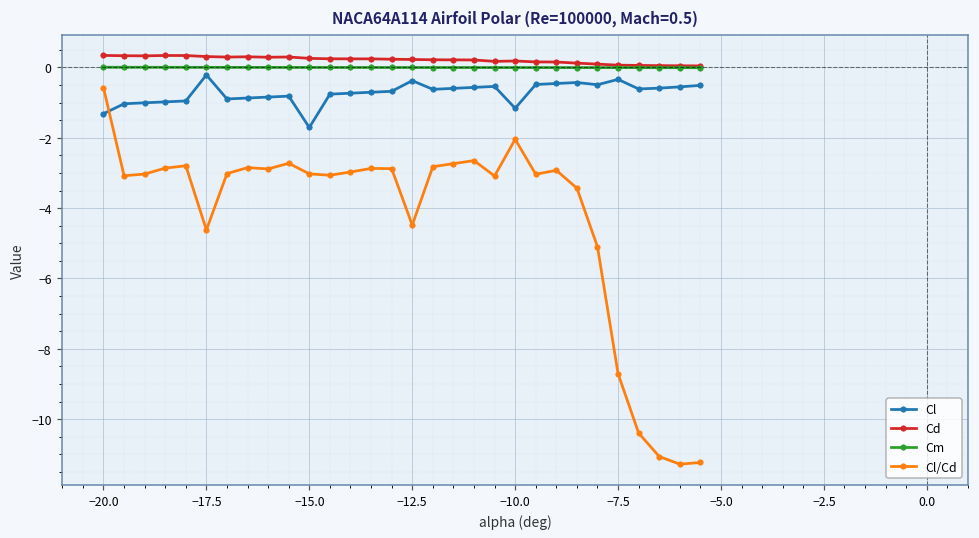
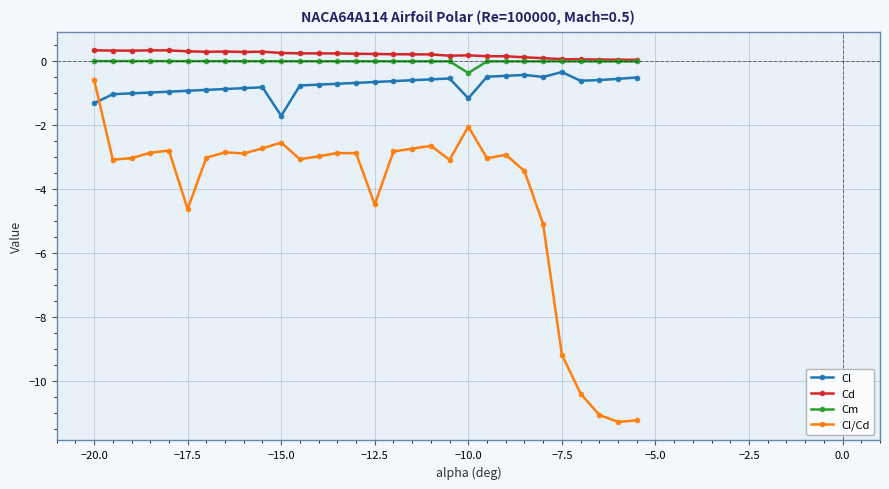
  {
    "Cl": {
      "−20.0": -1.3,
-     "−17.5": -0.2,
+     "−17.5": -0.9,
      "−15.0": -1.7,
-     "−12.5": -0.4,
+     "−12.5": -0.6,
      "−10.0": -1.2,
      "−7.5": -0.3
    },
    "Cd": {
      "−20.0": 0.3,
      "−17.5": 0.3,
      "−15.0": 0.3,
      "−12.5": 0.2,
      "−10.0": 0.2
    },
    "Cm": {
      "−20.0": 0.0,
      "−17.5": 0.0,
      "−15.0": 0.0,
      "−12.5": 0.0,
-     "−10.0": 0.0
+     "−10.0": -0.4
    },
    "Cl/Cd": {
      "−20.0": -0.6,
      "−17.5": -4.6,
-     "−15.0": -3.0,
+     "−15.0": -2.5,
      "−12.5": -4.5,
      "−10.0": -2.0,
-     "−7.5": -8.7
+     "−7.5": -9.2
    }
  }
